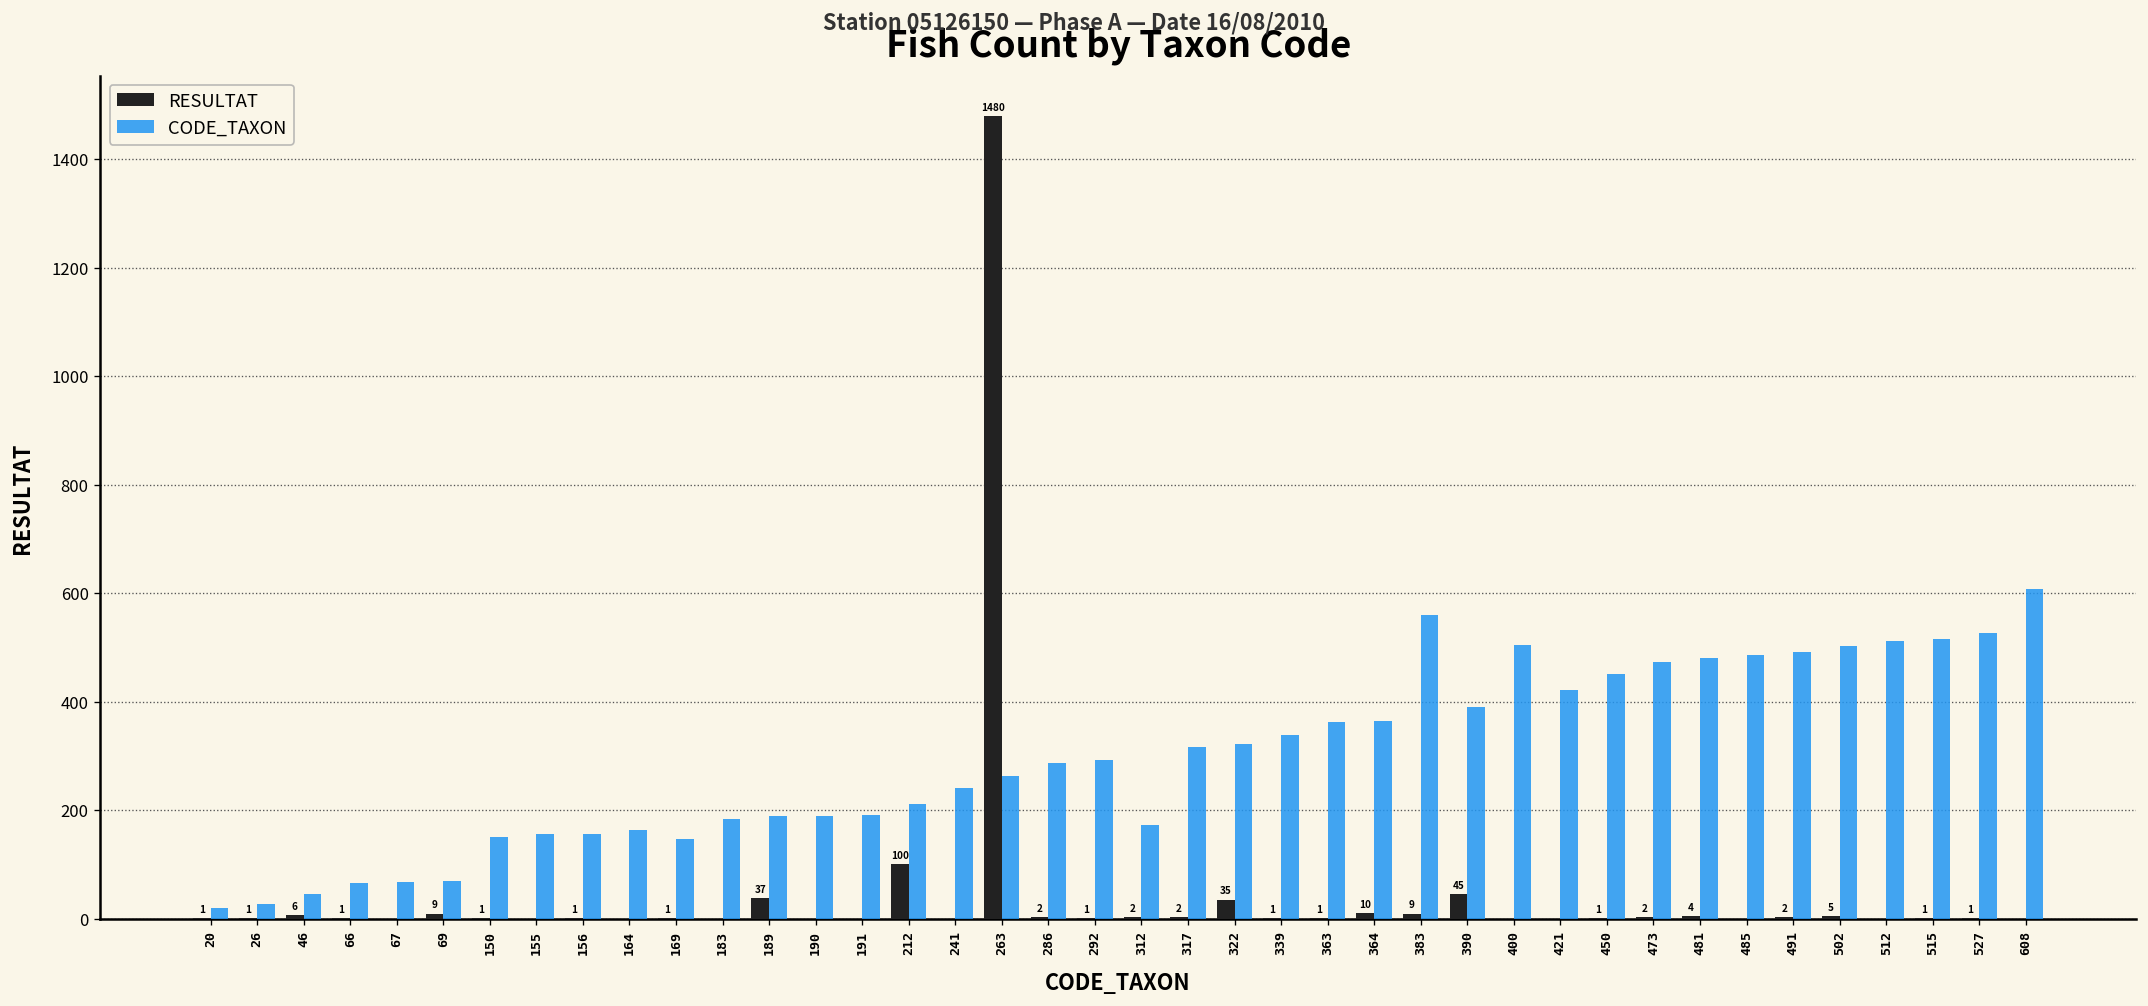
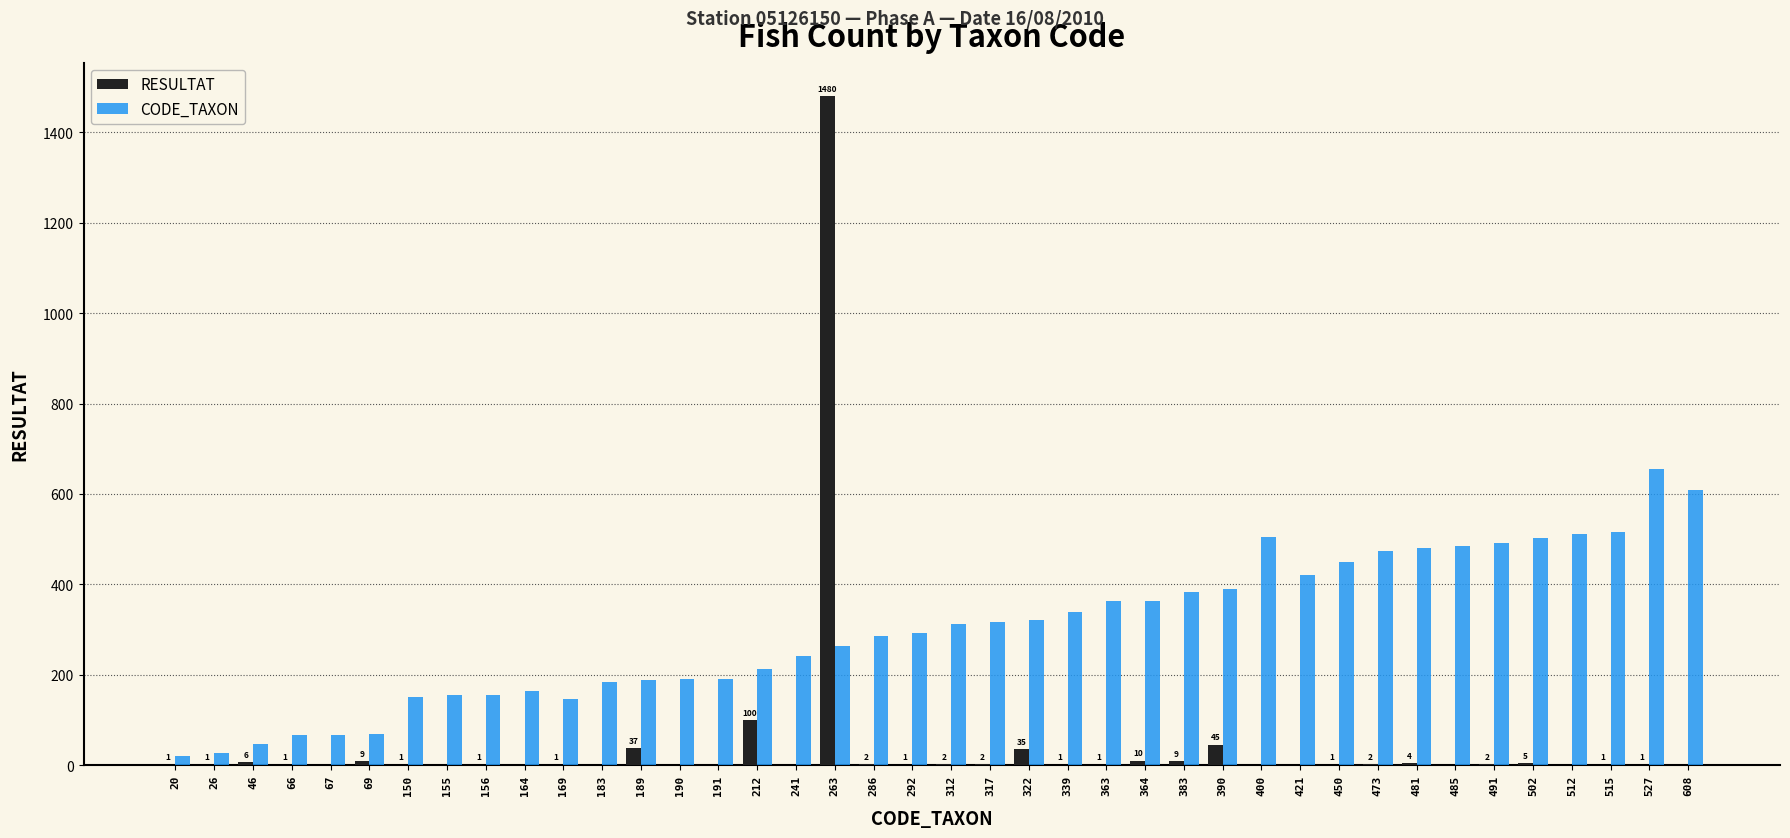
  {
    "RESULTAT": {
      "20": 1,
      "26": 1,
      "46": 6,
      "66": 1,
      "69": 9,
      "150": 1,
      "156": 1,
      "169": 1,
      "189": 37,
      "212": 100,
      "263": 1480,
      "286": 2,
      "292": 1,
      "312": 2,
      "317": 2,
      "322": 35,
      "339": 1,
      "363": 1,
      "364": 10,
      "383": 9,
      "390": 45,
      "450": 1,
      "473": 2,
      "481": 4,
      "491": 2,
      "502": 5,
      "515": 1,
      "527": 1
    },
    "CODE_TAXON": {
      "20": 20,
      "26": 30,
      "46": 50,
      "66": 70,
      "67": 70,
      "69": 70,
      "150": 150,
      "155": 160,
      "156": 160,
      "164": 160,
      "169": 150,
      "183": 180,
      "189": 190,
      "190": 190,
      "191": 190,
      "212": 210,
      "241": 240,
      "263": 260,
      "286": 290,
      "292": 290,
-     "312": 170,
+     "312": 310,
      "317": 320,
      "322": 320,
      "339": 340,
      "363": 360,
      "364": 360,
-     "383": 560,
+     "383": 380,
      "390": 390,
      "400": 500,
      "421": 420,
      "450": 450,
      "473": 470,
      "481": 480,
      "485": 490,
      "491": 490,
      "502": 500,
      "512": 510,
      "515": 520,
-     "527": 530,
+     "527": 660,
      "608": 610
    }
  }
